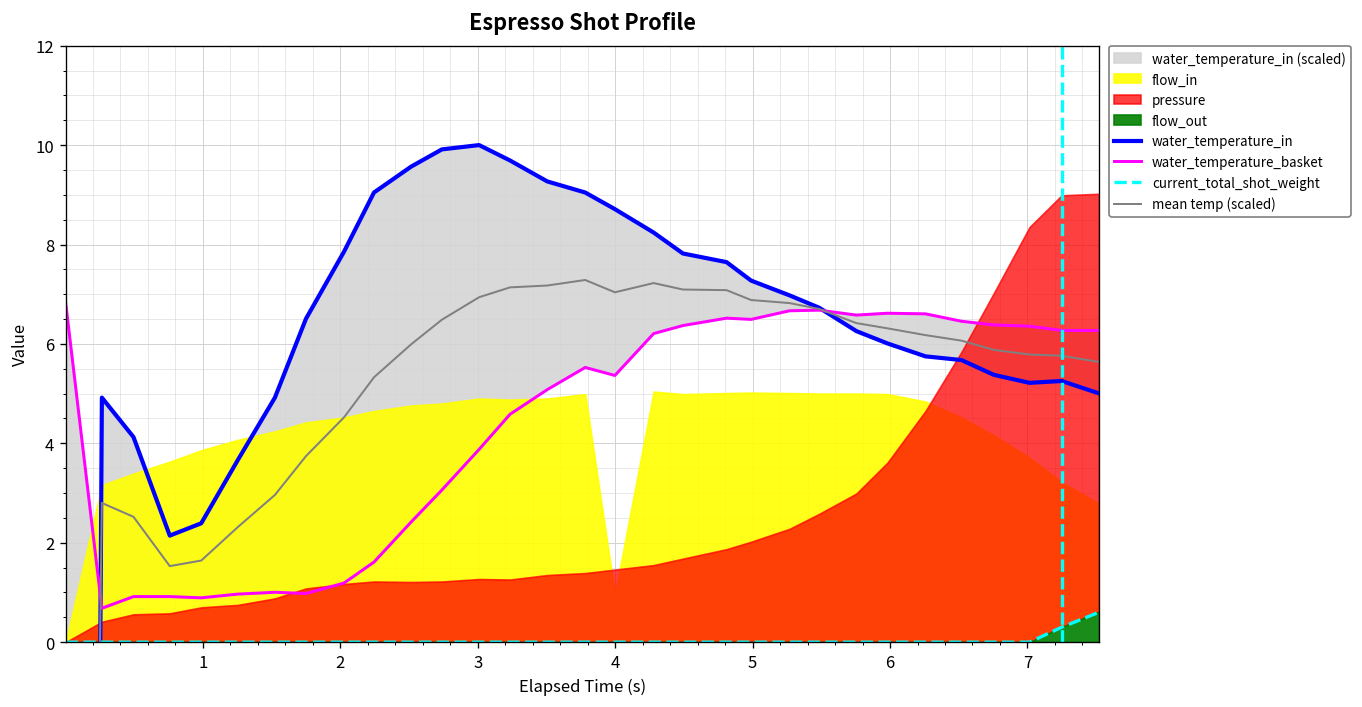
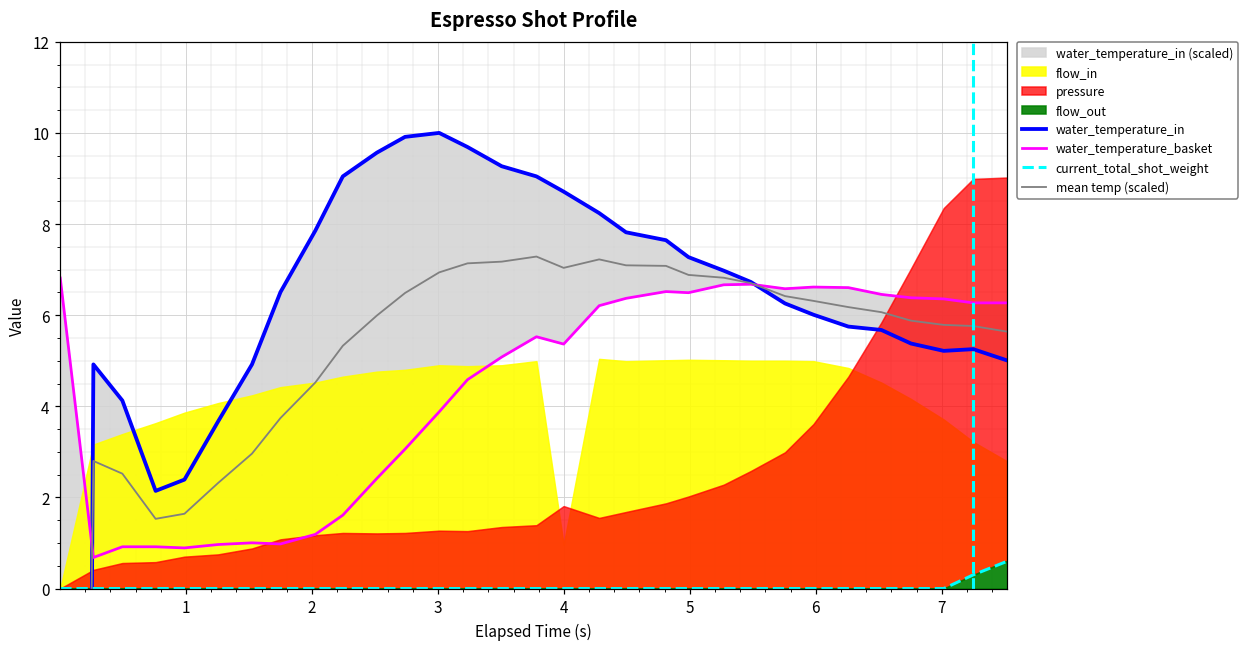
  {
    "water_temperature_basket": {
      "4": 5.4
    },
    "pressure": {
-     "4": 1.5
+     "4": 1.8
    },
    "flow_out": {
      "4": 0.0
    },
    "mean temp (scaled)": {
      "4": 7.0
    }
  }
